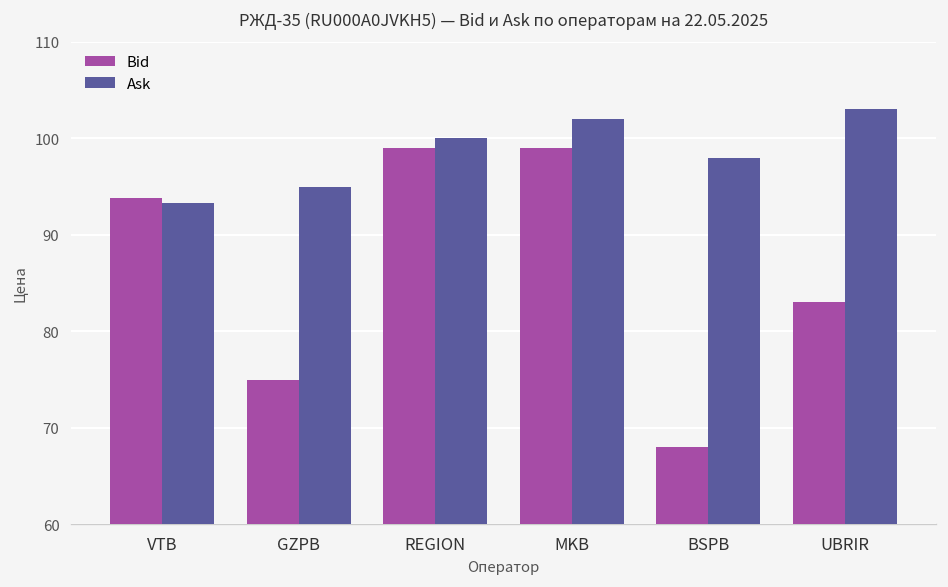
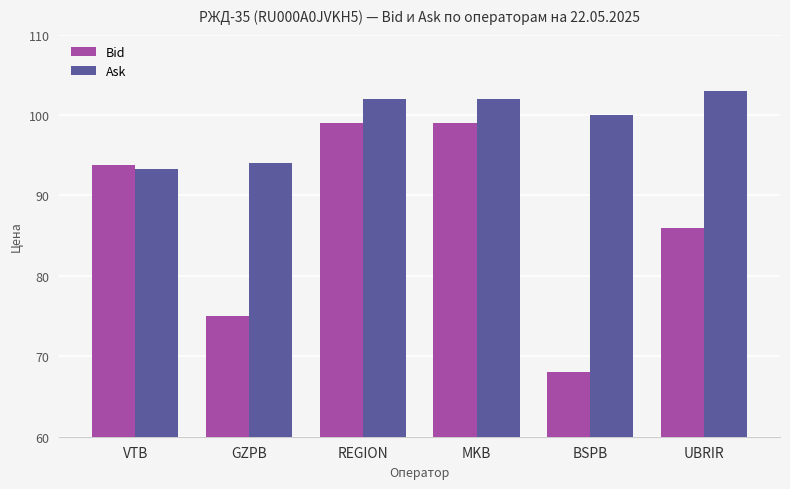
  {
    "Bid": {
      "VTB": 94,
      "GZPB": 75,
      "REGION": 99,
      "MKB": 99,
      "BSPB": 68,
-     "UBRIR": 83
+     "UBRIR": 86
    },
    "Ask": {
      "VTB": 93,
-     "GZPB": 95,
-     "REGION": 100,
+     "GZPB": 94,
+     "REGION": 102,
      "MKB": 102,
-     "BSPB": 98,
+     "BSPB": 100,
      "UBRIR": 103
    }
  }
